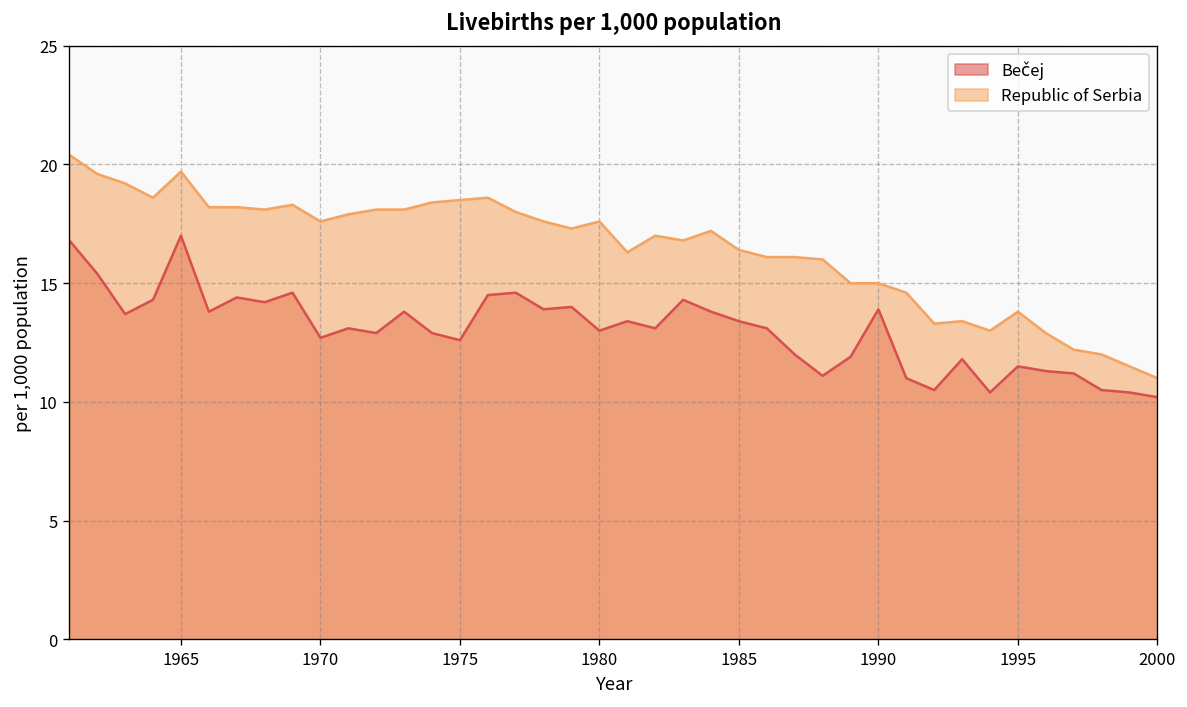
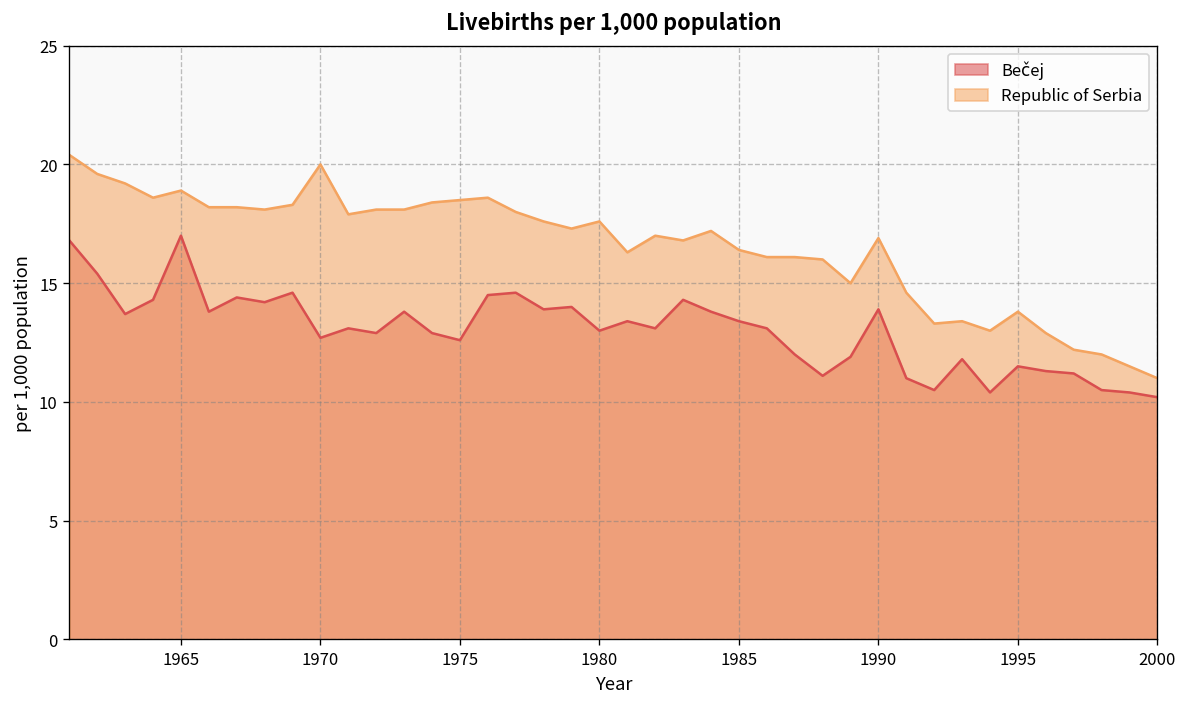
  {
    "Bečej": {
      "1965": 17.0,
      "1970": 12.7,
      "1975": 12.6,
      "1980": 13.0,
      "1985": 13.4,
      "1990": 13.9,
      "1995": 11.5,
      "2000": 10.2
    },
    "Republic of Serbia": {
-     "1965": 19.7,
-     "1970": 17.6,
+     "1965": 18.9,
+     "1970": 20.0,
      "1975": 18.5,
      "1980": 17.6,
      "1985": 16.4,
-     "1990": 15.0,
+     "1990": 16.9,
      "1995": 13.8,
      "2000": 11.0
    }
  }
